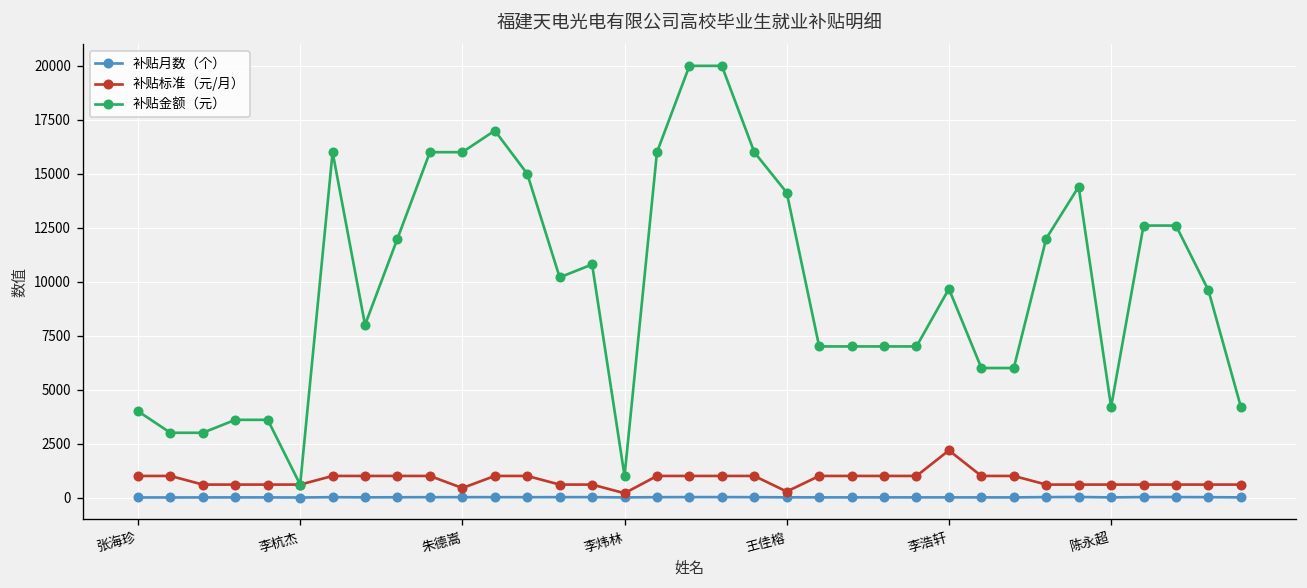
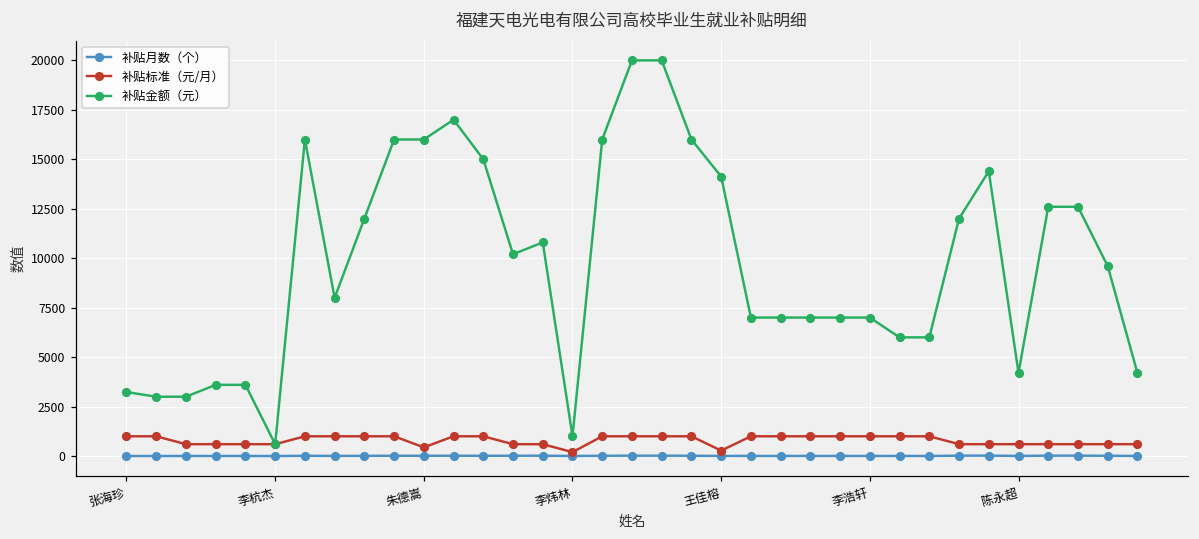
  {
    "补贴月数（个）": {
      "张海珍": 0,
      "李杭杰": 0,
      "朱德嵩": 0,
      "李炜林": 0,
      "王佳榕": 0,
      "李浩轩": 0,
      "陈永超": 0
    },
    "补贴标准（元/月）": {
      "张海珍": 1000,
      "朱德嵩": 400,
      "李炜林": 200,
      "王佳榕": 300,
-     "李浩轩": 2200,
+     "李浩轩": 1000,
      "陈永超": 600
    },
    "补贴金额（元）": {
-     "张海珍": 4000,
+     "张海珍": 3200,
      "朱德嵩": 16000,
      "李炜林": 1000,
      "王佳榕": 14100,
-     "李浩轩": 9700,
+     "李浩轩": 7000,
      "陈永超": 4200
    }
  }
